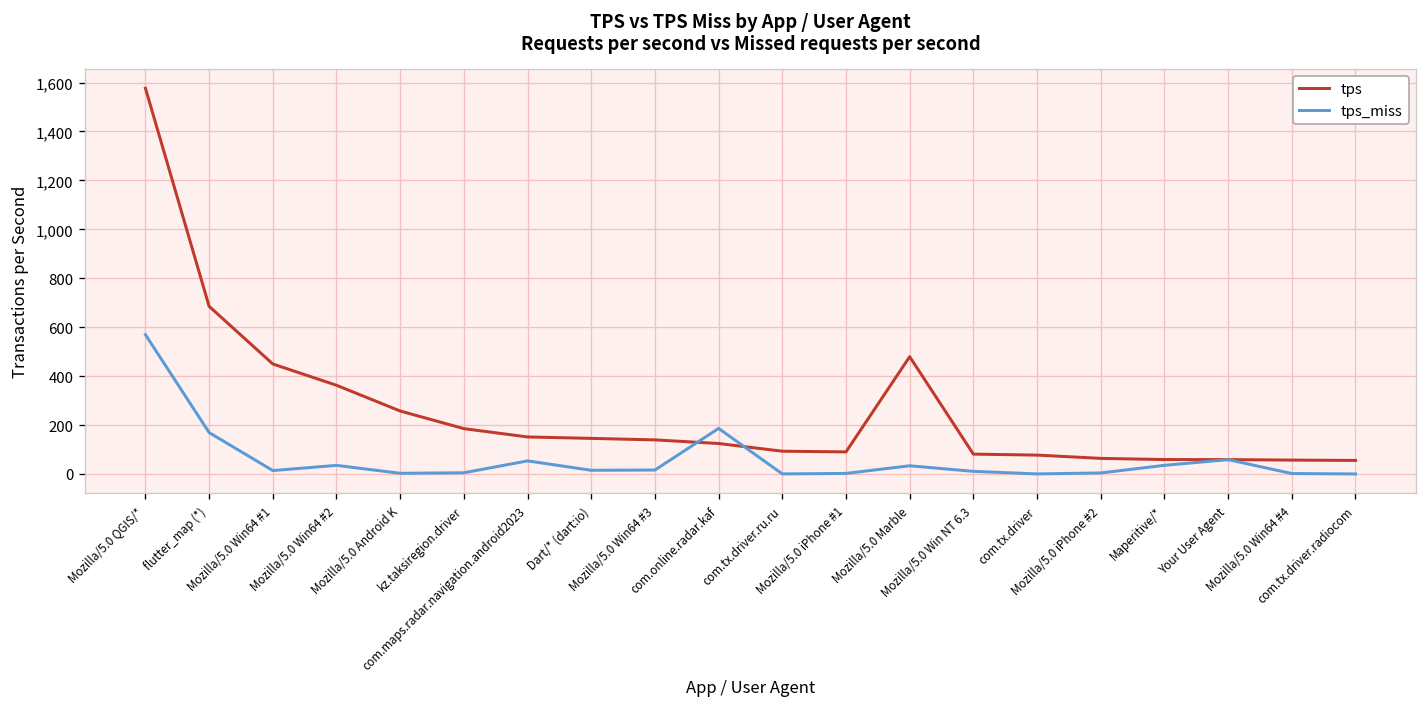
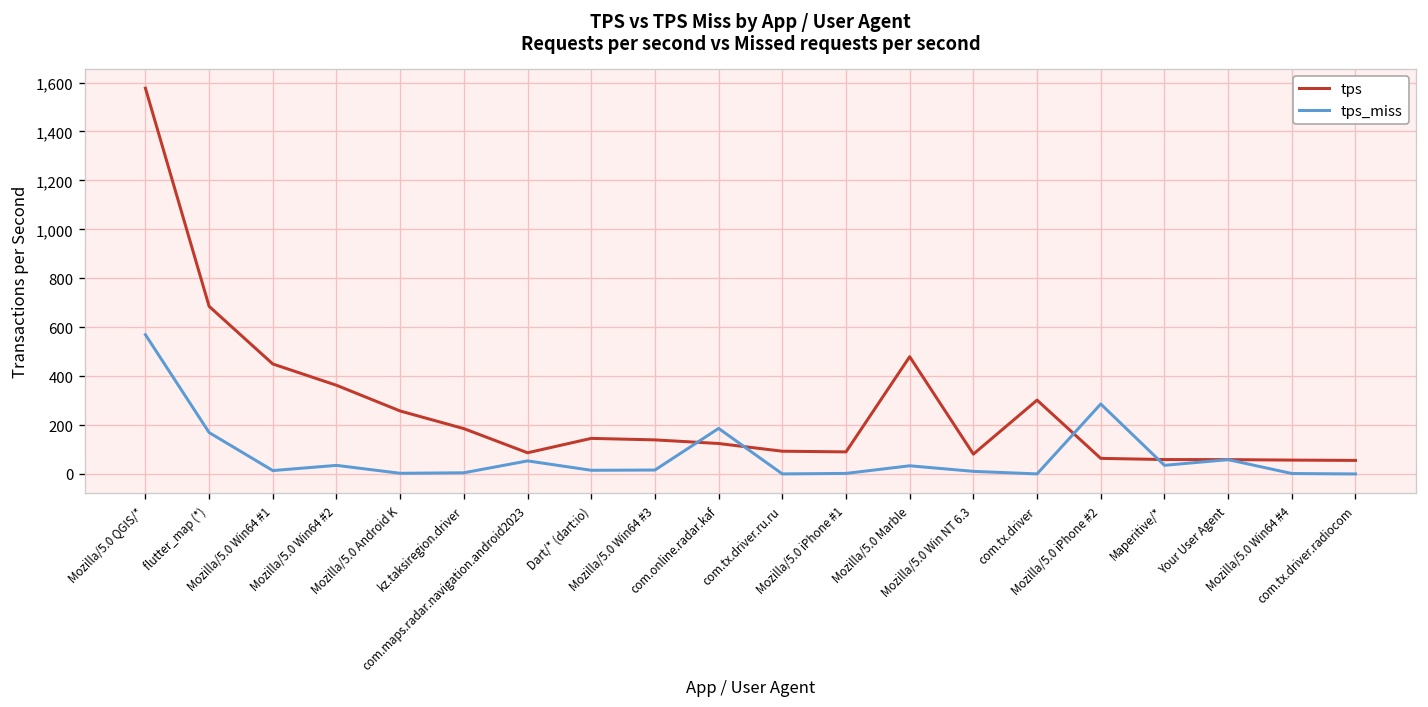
  {
    "tps": {
      "Mozilla/5.0 QGIS/*": "1,580",
      "flutter_map (*)": "690",
      "Mozilla/5.0 Win64 #1": "450",
      "Mozilla/5.0 Win64 #2": "360",
      "Mozilla/5.0 Android K": "260",
      "kz.taksiregion.driver": "190",
-     "com.maps.radar.navigation.android2023": "150",
+     "com.maps.radar.navigation.android2023": "90",
      "Dart/* (dart:io)": "150",
      "Mozilla/5.0 Win64 #3": "140",
      "com.online.radar.kaf": "120",
      "com.tx.driver.ru.ru": "90",
      "Mozilla/5.0 iPhone #1": "90",
      "Mozilla/5.0 Marble": "480",
      "Mozilla/5.0 Win NT 6.3": "80",
-     "com.tx.driver": "80",
+     "com.tx.driver": "300",
      "Mozilla/5.0 iPhone #2": "60",
      "Maperitive/*": "60",
      "Mozilla/5.0 Win64 #4": "60",
      "com.tx.driver.radiocom": "60"
    },
    "tps_miss": {
      "Mozilla/5.0 QGIS/*": "570",
      "flutter_map (*)": "170",
      "Mozilla/5.0 Win64 #1": "10",
      "Mozilla/5.0 Win64 #2": "40",
      "Mozilla/5.0 Android K": "0",
      "kz.taksiregion.driver": "0",
      "com.maps.radar.navigation.android2023": "50",
      "Dart/* (dart:io)": "20",
      "Mozilla/5.0 Win64 #3": "20",
      "com.online.radar.kaf": "190",
      "com.tx.driver.ru.ru": "0",
      "Mozilla/5.0 iPhone #1": "0",
      "Mozilla/5.0 Marble": "30",
      "Mozilla/5.0 Win NT 6.3": "10",
      "com.tx.driver": "0",
-     "Mozilla/5.0 iPhone #2": "0",
+     "Mozilla/5.0 iPhone #2": "290",
      "Maperitive/*": "40",
      "Mozilla/5.0 Win64 #4": "0",
      "com.tx.driver.radiocom": "0"
    }
  }
